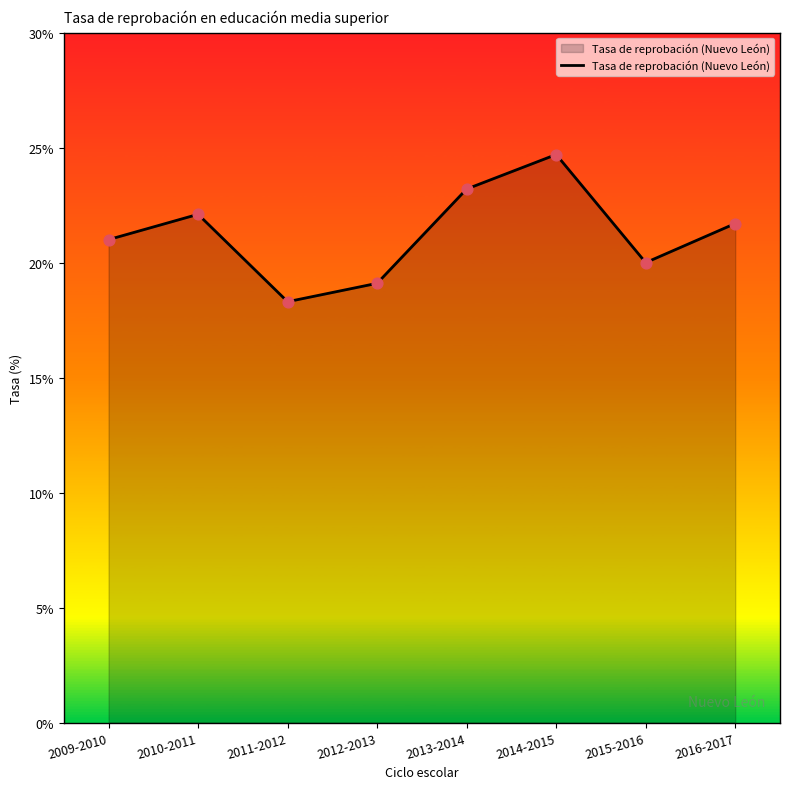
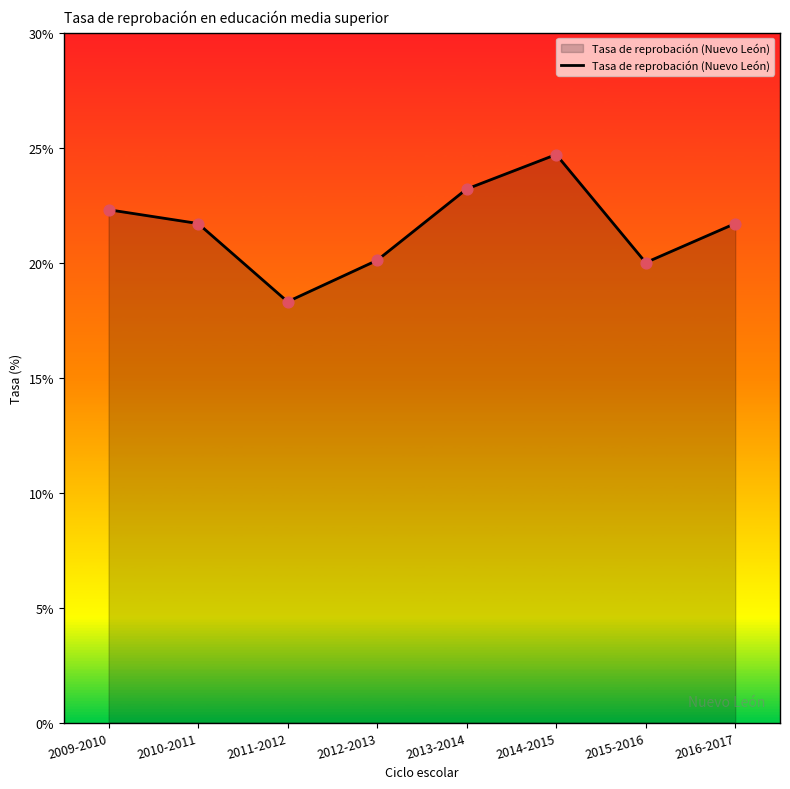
  {
-   "2009-2010": "21.0%",
-   "2010-2011": "22.1%",
+   "2009-2010": "22.3%",
+   "2010-2011": "21.7%",
    "2011-2012": "18.3%",
-   "2012-2013": "19.1%",
+   "2012-2013": "20.1%",
    "2013-2014": "23.2%",
    "2014-2015": "24.7%",
    "2015-2016": "20.0%",
    "2016-2017": "21.7%"
  }
